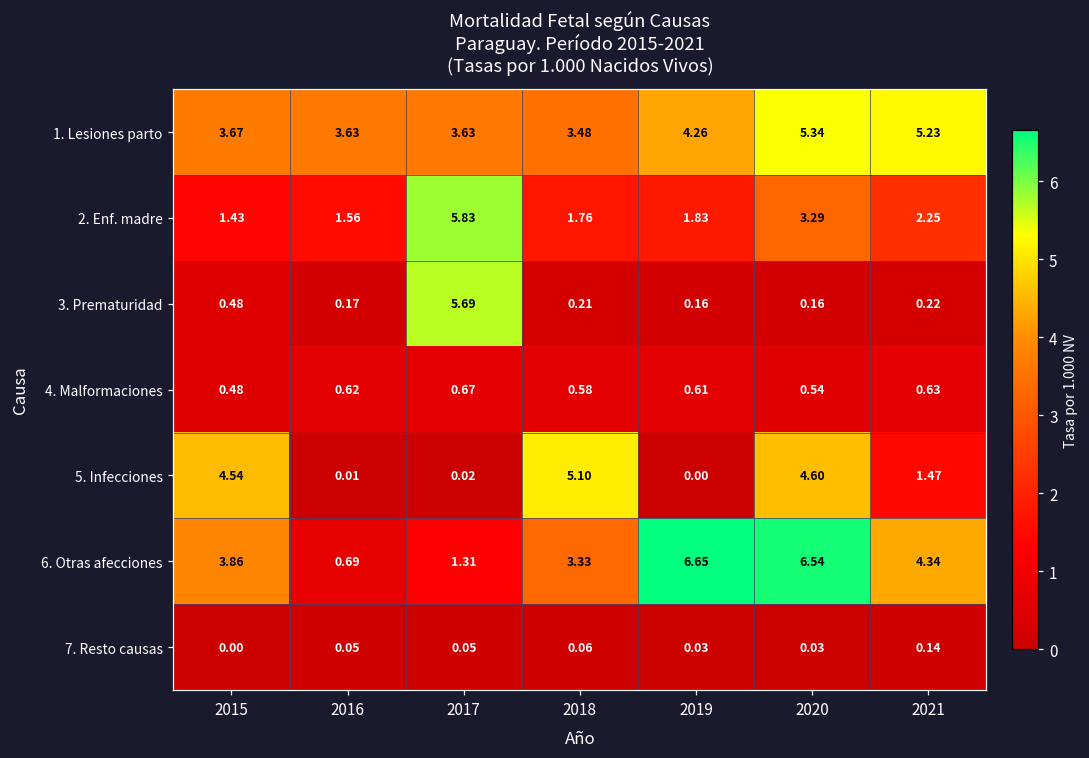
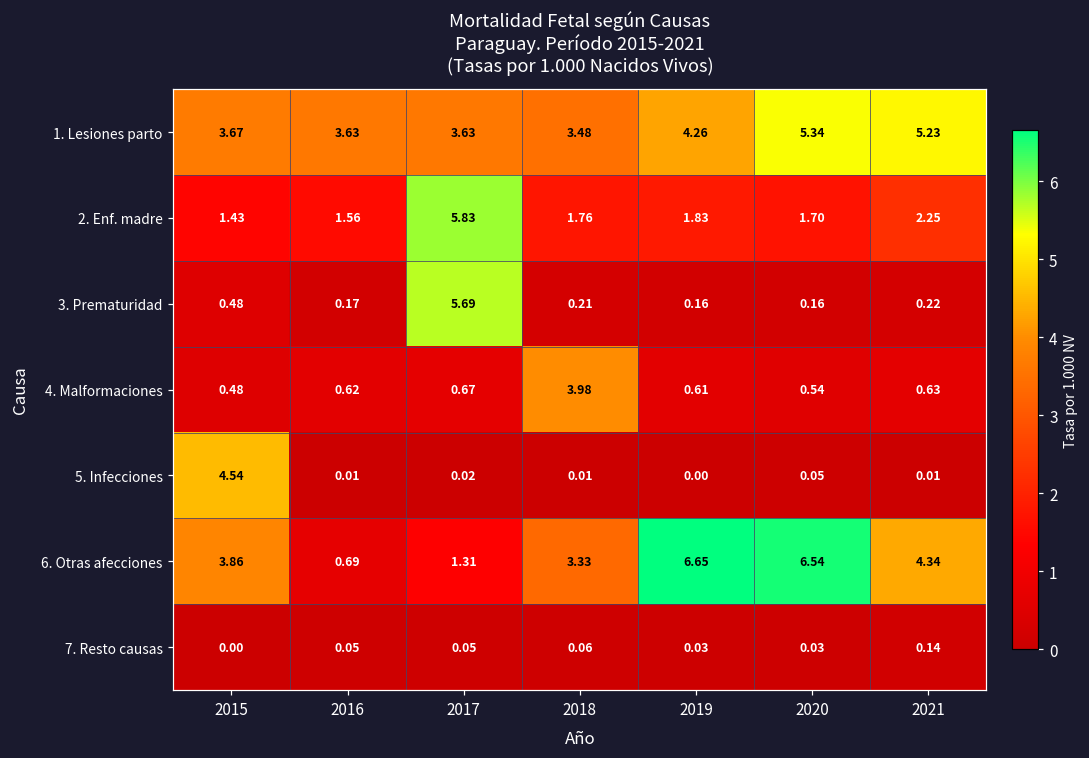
  {
    "1. Lesiones parto": {
      "2015": 3.67,
      "2016": 3.63,
      "2017": 3.63,
      "2018": 3.48,
      "2019": 4.26,
      "2020": 5.34,
      "2021": 5.23
    },
    "2. Enf. madre": {
      "2015": 1.43,
      "2016": 1.56,
      "2017": 5.83,
      "2018": 1.76,
      "2019": 1.83,
-     "2020": 3.29,
+     "2020": 1.70,
      "2021": 2.25
    },
    "3. Prematuridad": {
      "2015": 0.48,
      "2016": 0.17,
      "2017": 5.69,
      "2018": 0.21,
      "2019": 0.16,
      "2020": 0.16,
      "2021": 0.22
    },
    "4. Malformaciones": {
      "2015": 0.48,
      "2016": 0.62,
      "2017": 0.67,
-     "2018": 0.58,
+     "2018": 3.98,
      "2019": 0.61,
      "2020": 0.54,
      "2021": 0.63
    },
    "5. Infecciones": {
      "2015": 4.54,
      "2016": 0.01,
      "2017": 0.02,
-     "2018": 5.10,
+     "2018": 0.01,
      "2019": 0.00,
-     "2020": 4.60,
-     "2021": 1.47
+     "2020": 0.05,
+     "2021": 0.01
    },
    "6. Otras afecciones": {
      "2015": 3.86,
      "2016": 0.69,
      "2017": 1.31,
      "2018": 3.33,
      "2019": 6.65,
      "2020": 6.54,
      "2021": 4.34
    },
    "7. Resto causas": {
      "2015": 0.00,
      "2016": 0.05,
      "2017": 0.05,
      "2018": 0.06,
      "2019": 0.03,
      "2020": 0.03,
      "2021": 0.14
    }
  }
